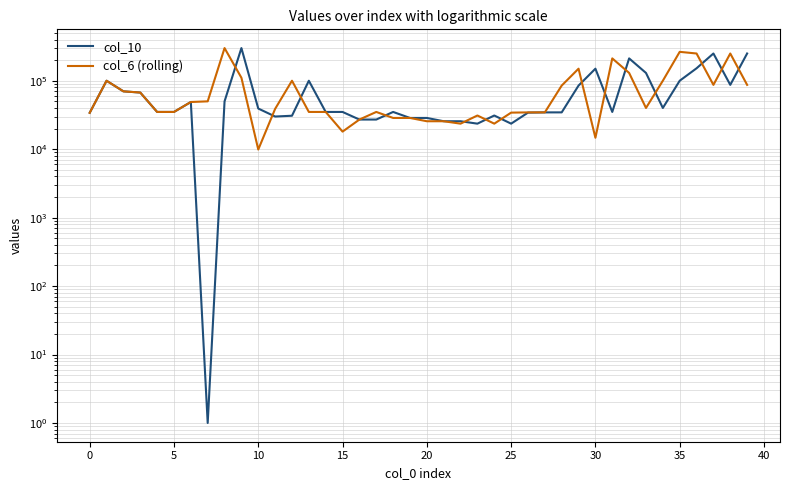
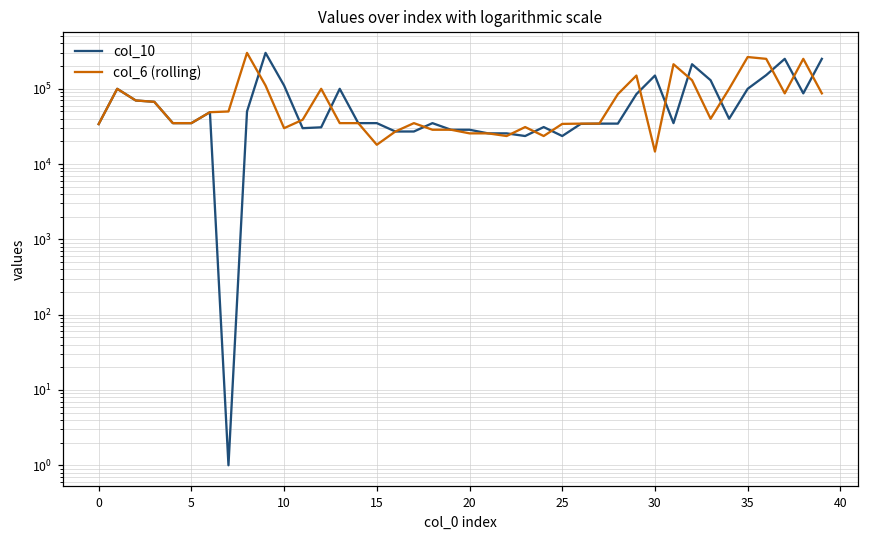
  {
    "col_10": {
-     "10": 40000,
+     "10": 110000,
      "15": 40000,
      "20": 29000,
      "25": 24000,
      "30": 150000,
      "35": 100000
    },
    "col_6 (rolling)": {
-     "10": 10000,
+     "10": 30000,
      "15": 18000,
      "20": 26000,
      "25": 30000,
      "30": 15000,
      "35": 260000
    }
  }
